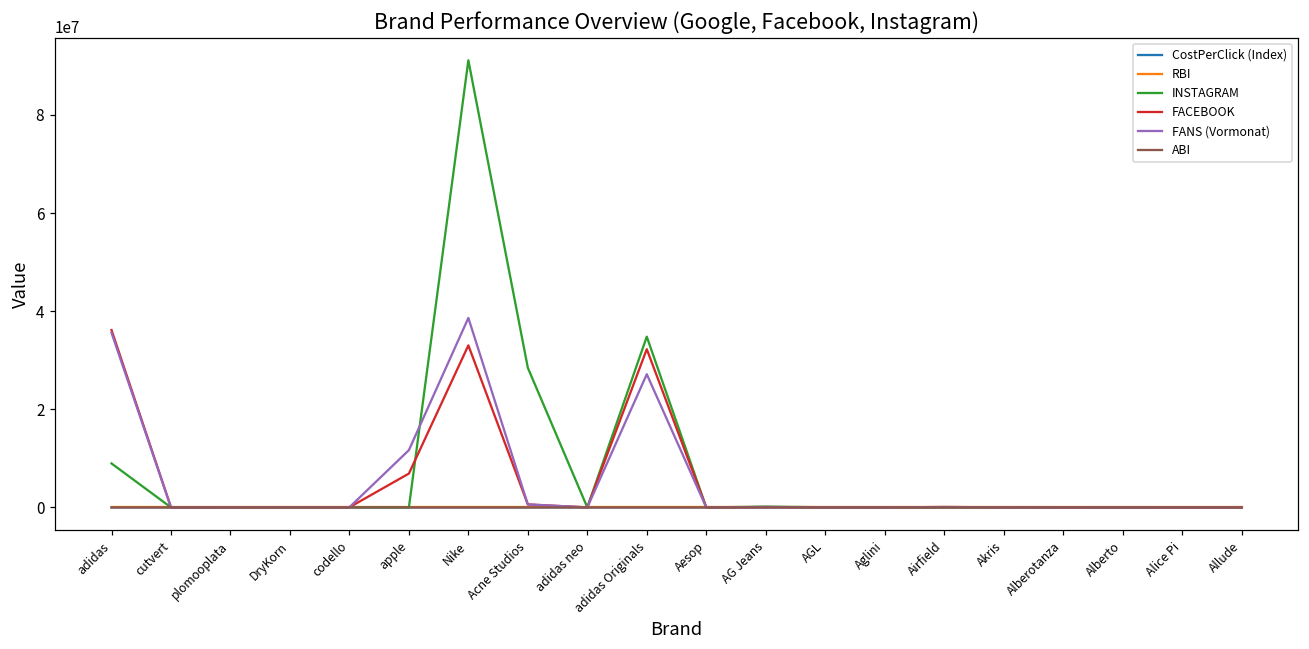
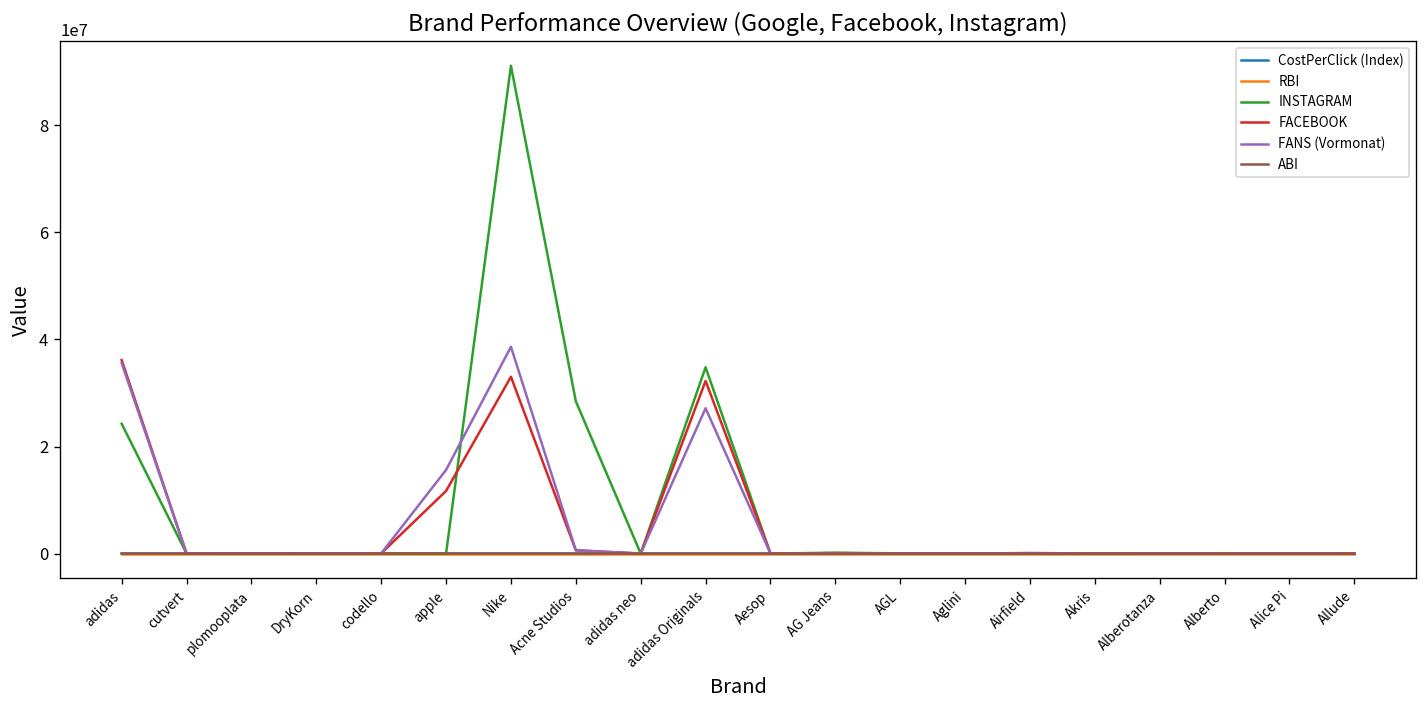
  {
    "ABI": {
      "adidas": 0,
      "Nike": 0,
      "Acne Studios": 0,
      "adidas Originals": 0
    },
    "INSTAGRAM": {
-     "adidas": 9000000,
+     "adidas": 24000000,
      "Nike": 91000000,
      "Acne Studios": 28000000,
      "adidas Originals": 35000000
    },
    "FACEBOOK": {
-     "apple": 7000000,
+     "apple": 12000000,
      "Nike": 33000000,
      "adidas Originals": 32000000
    },
    "FANS (Vormonat)": {
-     "apple": 12000000,
+     "apple": 16000000,
      "Nike": 39000000,
      "adidas Originals": 27000000
    }
  }
